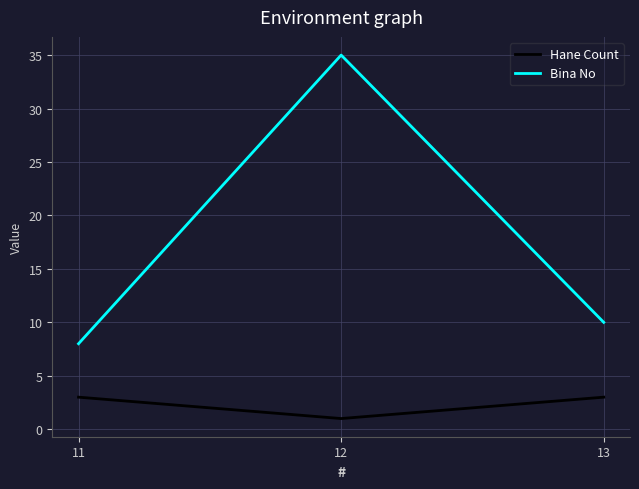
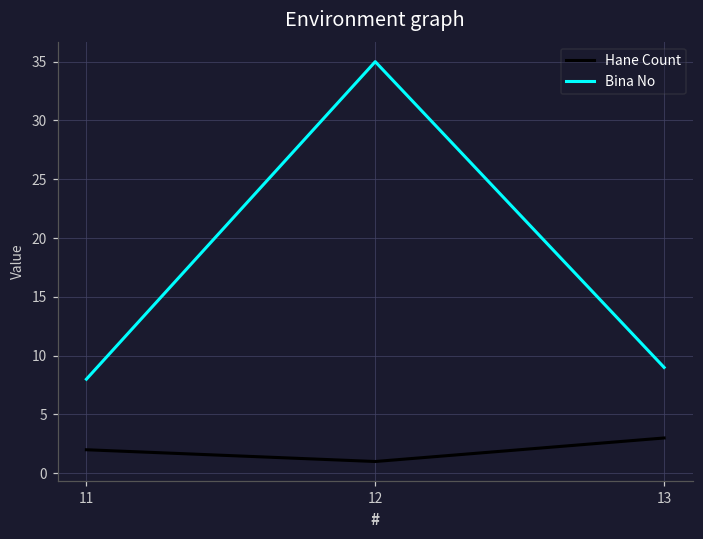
  {
    "Hane Count": {
-     "11": 3,
+     "11": 2,
      "12": 1,
      "13": 3
    },
    "Bina No": {
      "11": 8,
      "12": 35,
-     "13": 10
+     "13": 9
    }
  }
